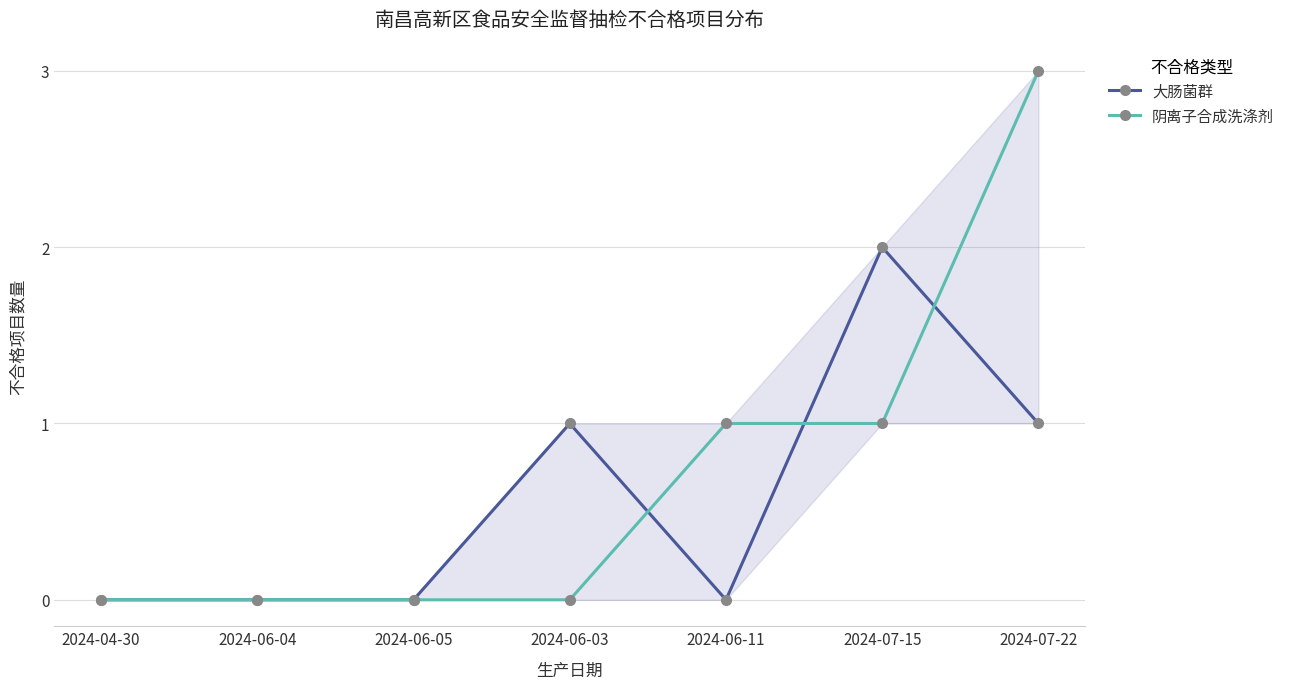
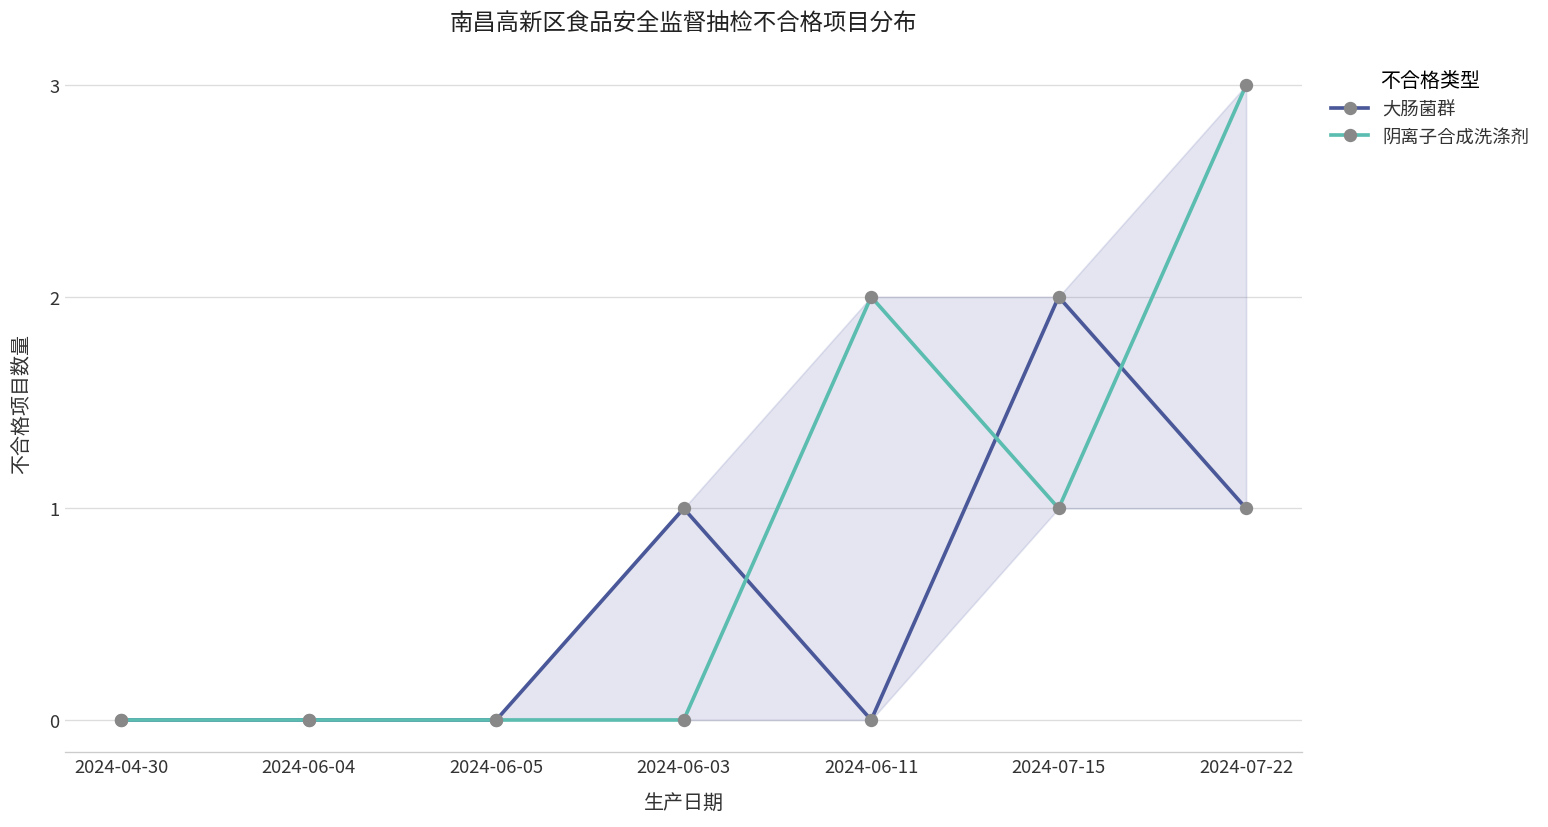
  {
    "阴离子合成洗涤剂": {
      "2024-06-03": 0,
-     "2024-06-11": 1,
+     "2024-06-11": 2,
      "2024-07-15": 1
    }
  }
